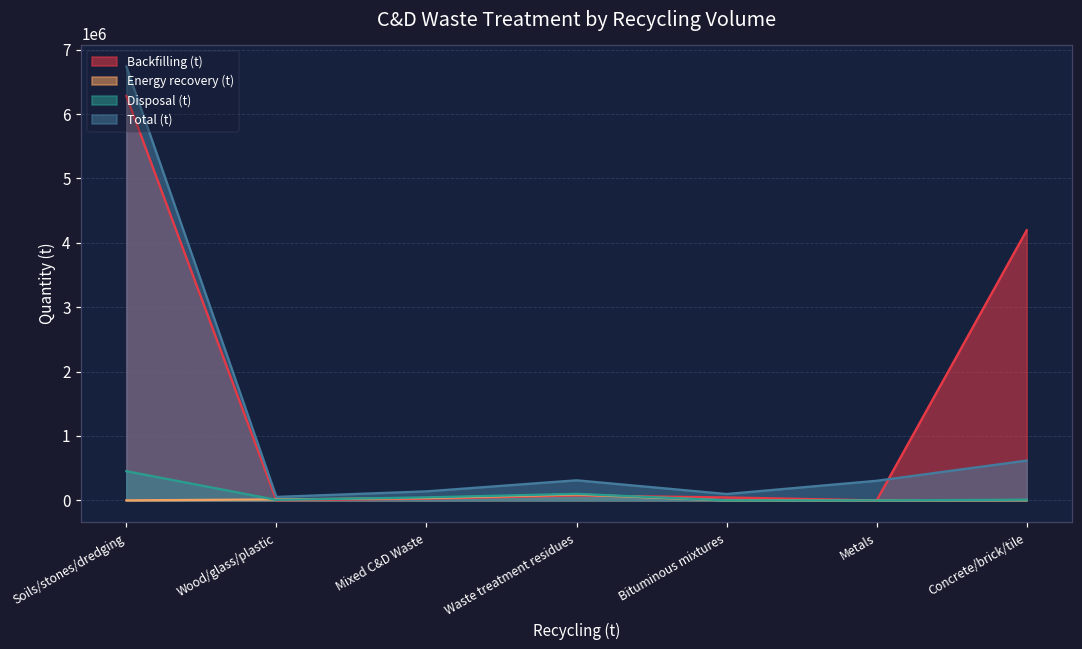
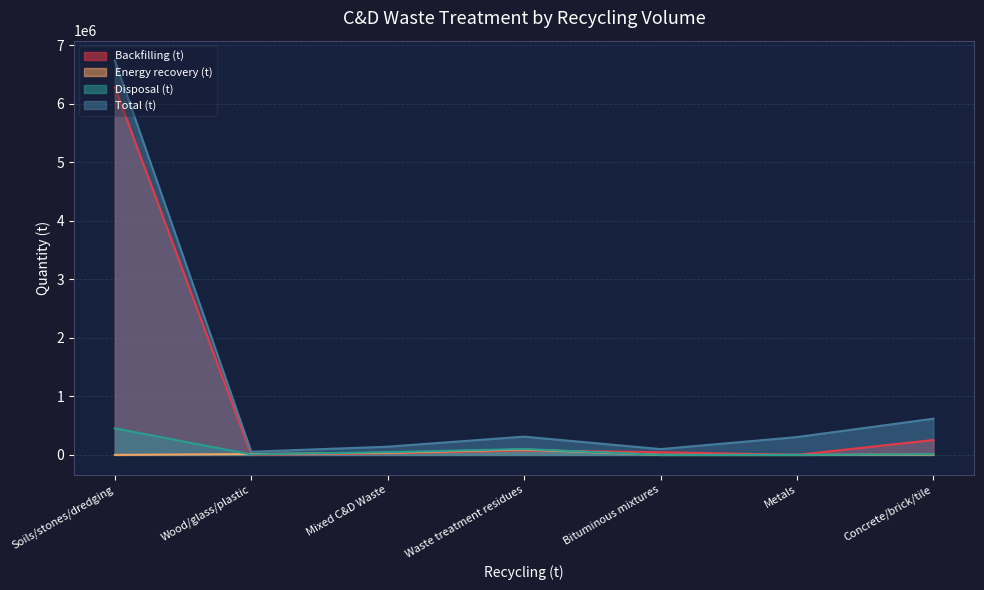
  {
    "Backfilling (t)": {
      "Bituminous mixtures": 0,
-     "Concrete/brick/tile": 4200000
+     "Concrete/brick/tile": 300000
    },
    "Energy recovery (t)": {
      "Soils/stones/dredging": 0
    }
  }
